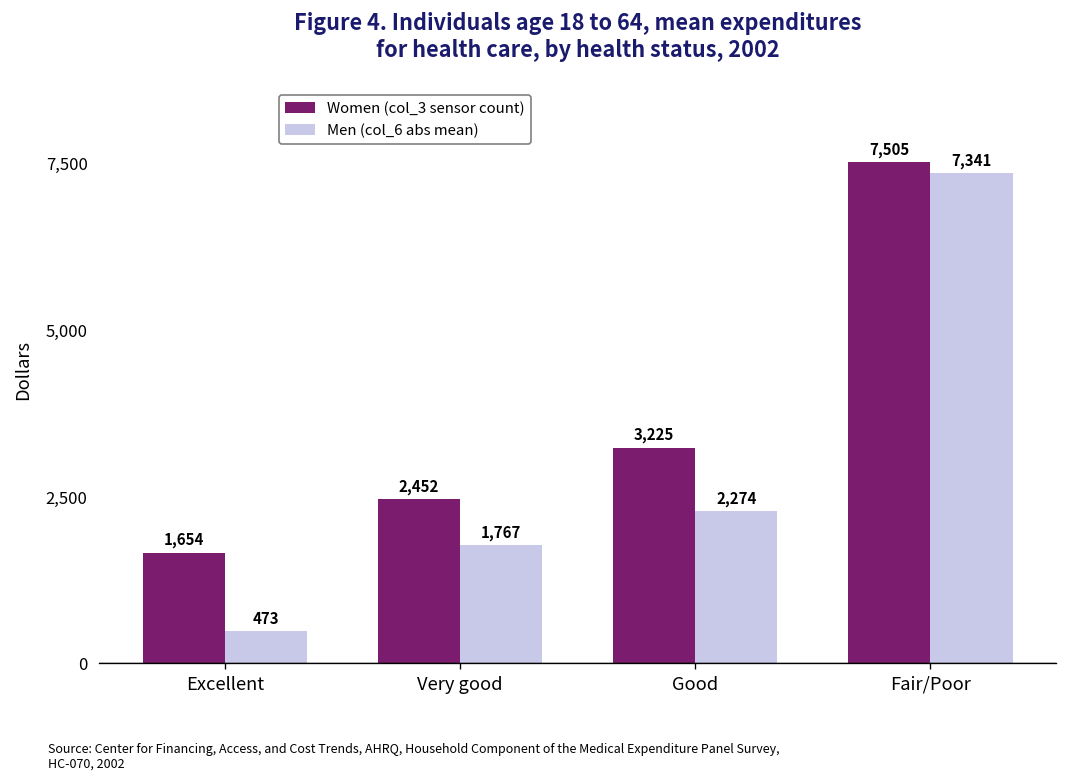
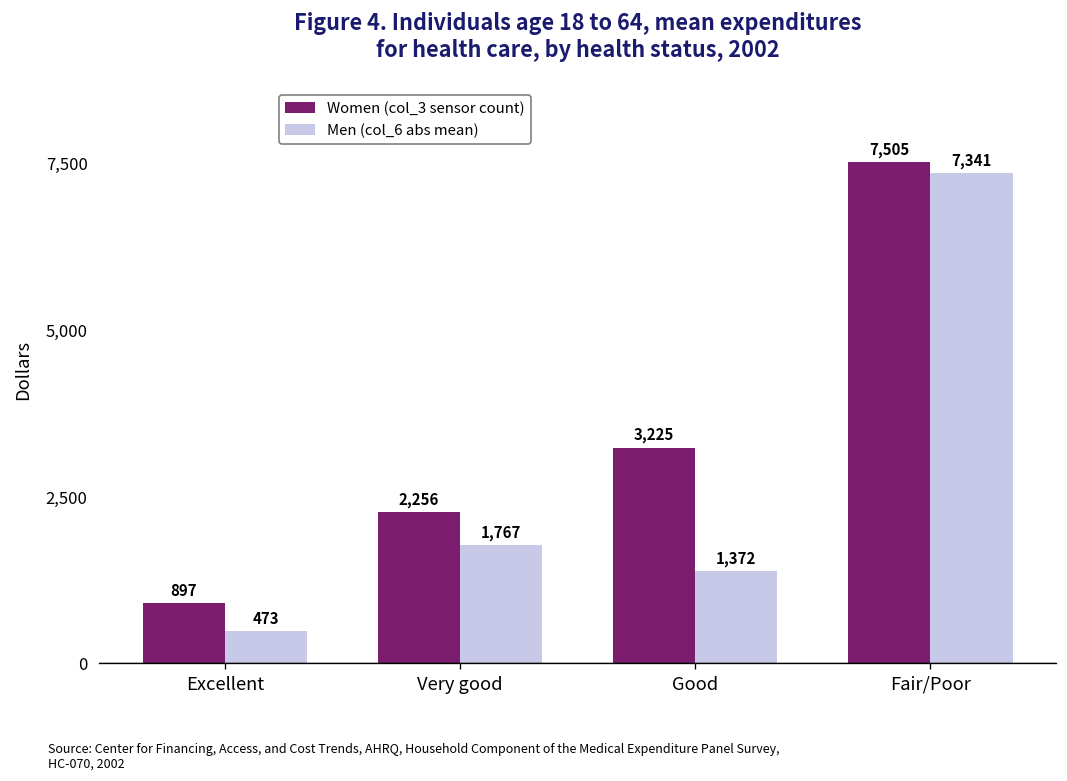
  {
    "Women (col_3 sensor count)": {
-     "Excellent": "1,654",
-     "Very good": "2,452",
+     "Excellent": "897",
+     "Very good": "2,256",
      "Good": "3,225",
      "Fair/Poor": "7,505"
    },
    "Men (col_6 abs mean)": {
      "Excellent": "473",
      "Very good": "1,767",
-     "Good": "2,274",
+     "Good": "1,372",
      "Fair/Poor": "7,341"
    }
  }
